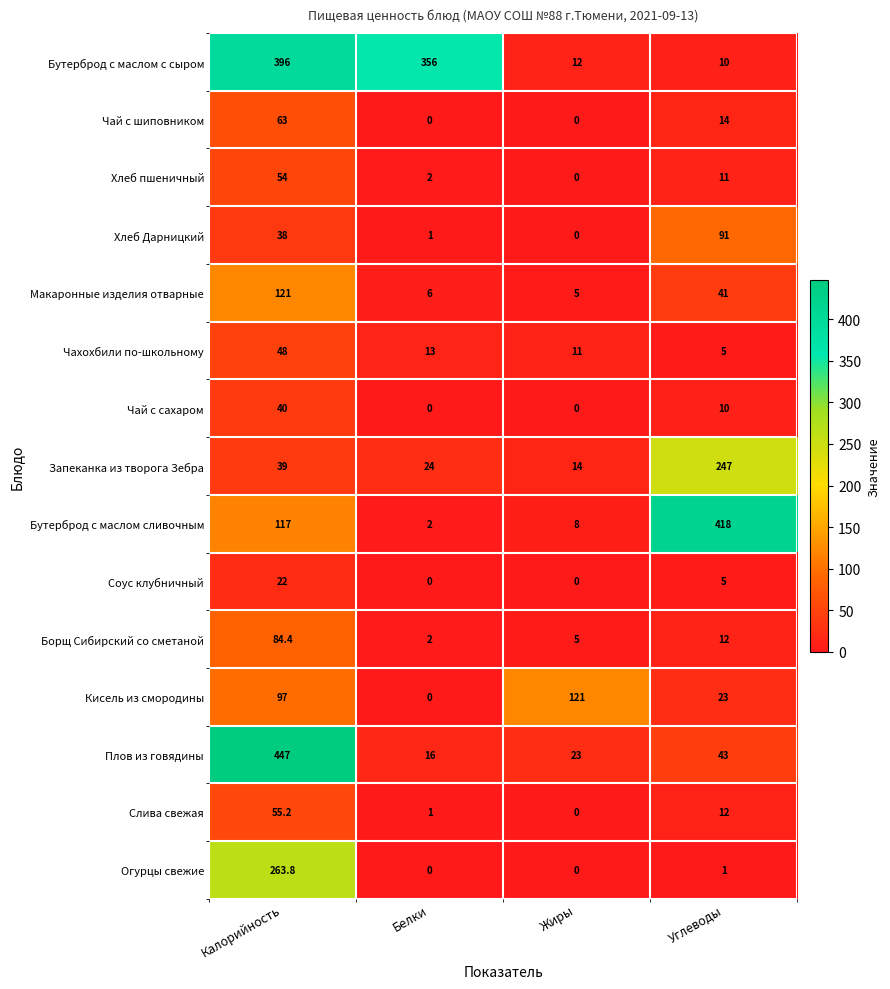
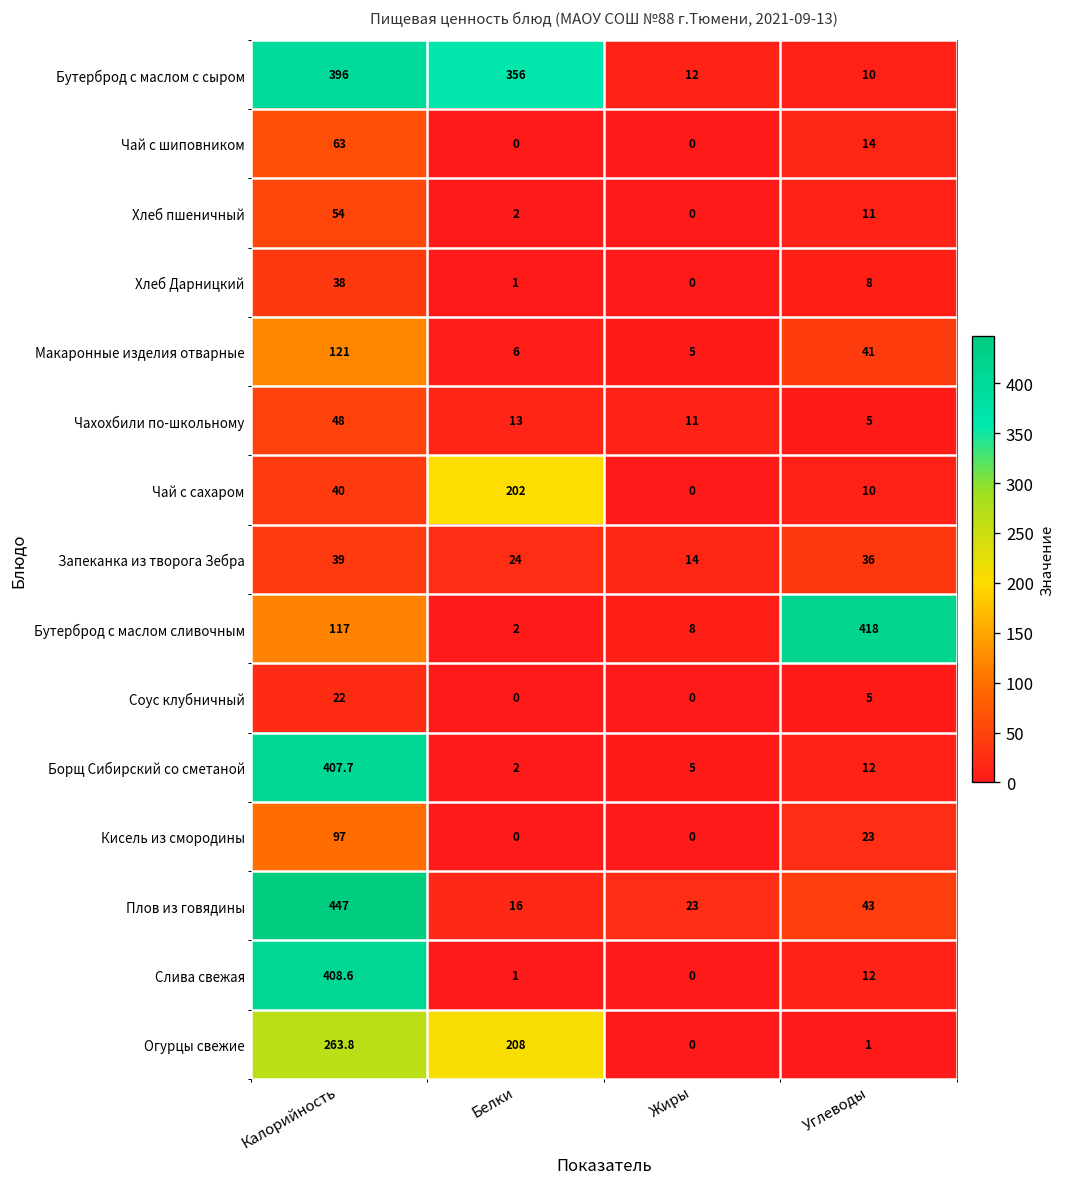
  {
    "Бутерброд с маслом с сыром": {
      "Калорийность": 396,
      "Белки": 356,
      "Жиры": 12,
      "Углеводы": 10
    },
    "Чай с шиповником": {
      "Калорийность": 63,
      "Белки": 0,
      "Жиры": 0,
      "Углеводы": 14
    },
    "Хлеб пшеничный": {
      "Калорийность": 54,
      "Белки": 2,
      "Жиры": 0,
      "Углеводы": 11
    },
    "Хлеб Дарницкий": {
      "Калорийность": 38,
      "Белки": 1,
      "Жиры": 0,
-     "Углеводы": 91
+     "Углеводы": 8
    },
    "Макаронные изделия отварные": {
      "Калорийность": 121,
      "Белки": 6,
      "Жиры": 5,
      "Углеводы": 41
    },
    "Чахохбили по-школьному": {
      "Калорийность": 48,
      "Белки": 13,
      "Жиры": 11,
      "Углеводы": 5
    },
    "Чай с сахаром": {
      "Калорийность": 40,
-     "Белки": 0,
+     "Белки": 202,
      "Жиры": 0,
      "Углеводы": 10
    },
    "Запеканка из творога Зебра": {
      "Калорийность": 39,
      "Белки": 24,
      "Жиры": 14,
-     "Углеводы": 247
+     "Углеводы": 36
    },
    "Бутерброд с маслом сливочным": {
      "Калорийность": 117,
      "Белки": 2,
      "Жиры": 8,
      "Углеводы": 418
    },
    "Соус клубничный": {
      "Калорийность": 22,
      "Белки": 0,
      "Жиры": 0,
      "Углеводы": 5
    },
    "Борщ Сибирский со сметаной": {
-     "Калорийность": 84.4,
+     "Калорийность": 407.7,
      "Белки": 2,
      "Жиры": 5,
      "Углеводы": 12
    },
    "Кисель из смородины": {
      "Калорийность": 97,
      "Белки": 0,
-     "Жиры": 121,
+     "Жиры": 0,
      "Углеводы": 23
    },
    "Плов из говядины": {
      "Калорийность": 447,
      "Белки": 16,
      "Жиры": 23,
      "Углеводы": 43
    },
    "Слива свежая": {
-     "Калорийность": 55.2,
+     "Калорийность": 408.6,
      "Белки": 1,
      "Жиры": 0,
      "Углеводы": 12
    },
    "Огурцы свежие": {
      "Калорийность": 263.8,
-     "Белки": 0,
+     "Белки": 208,
      "Жиры": 0,
      "Углеводы": 1
    }
  }
